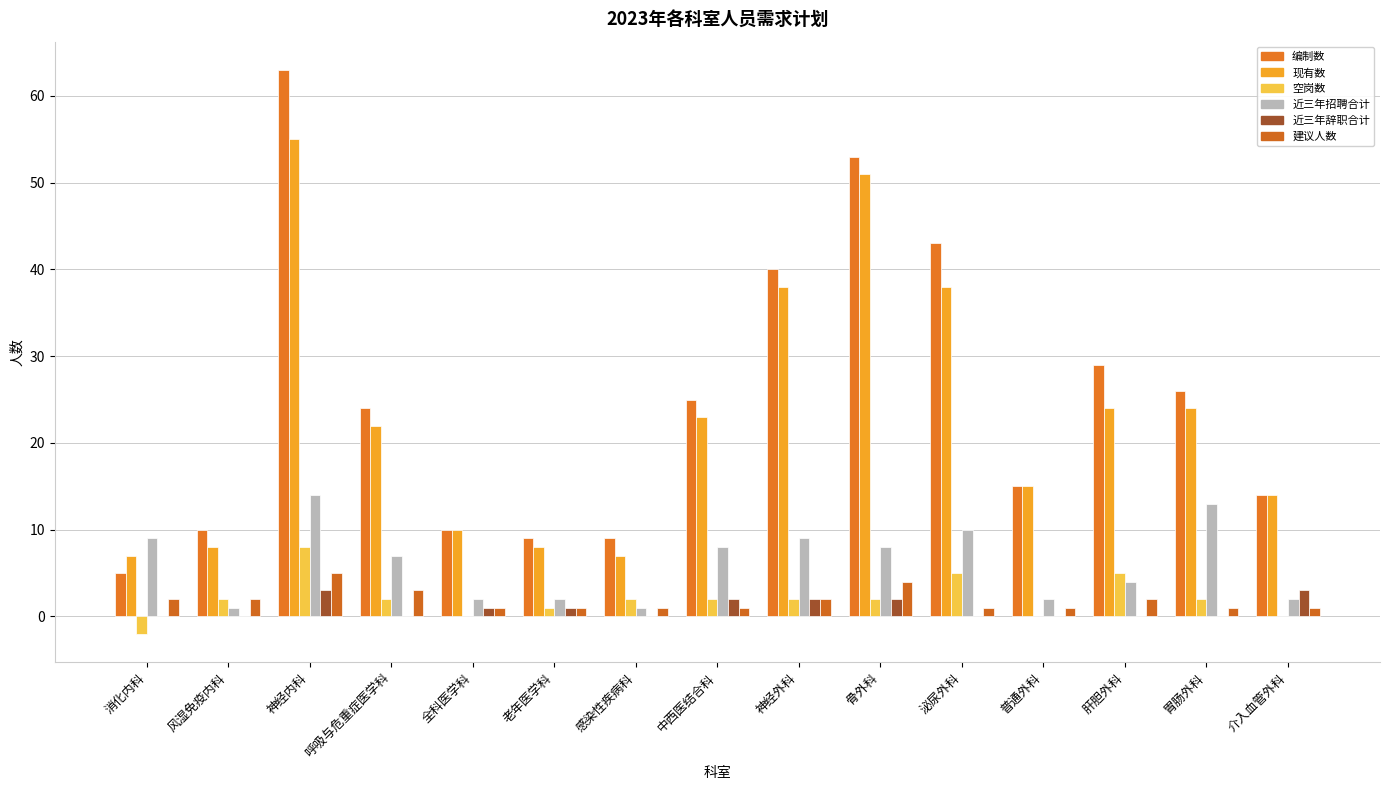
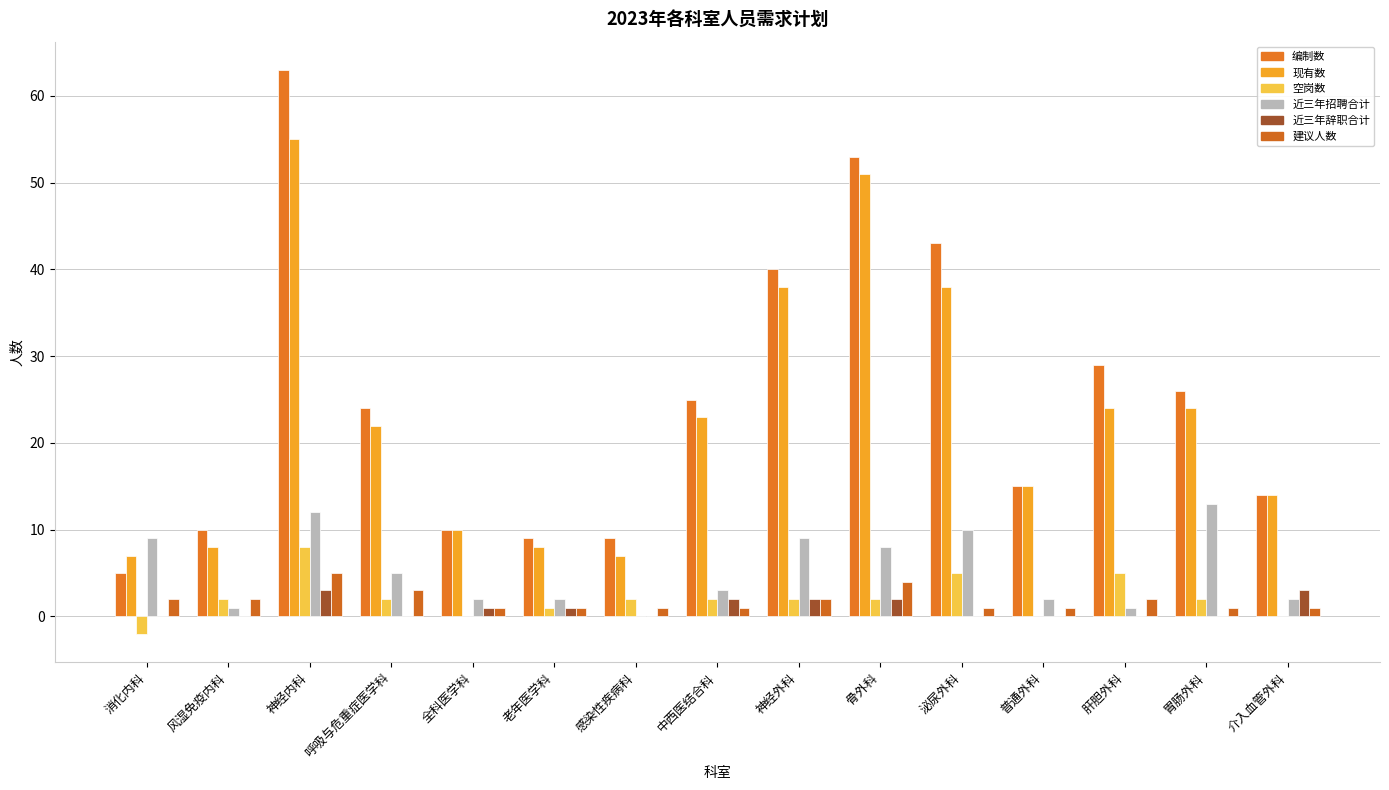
  {
    "近三年招聘合计": {
      "消化内科": 9,
      "风湿免疫内科": 1,
-     "神经内科": 14,
-     "呼吸与危重症医学科": 7,
+     "神经内科": 12,
+     "呼吸与危重症医学科": 5,
      "全科医学科": 2,
      "老年医学科": 2,
-     "感染性疾病科": 1,
-     "中西医结合科": 8,
+     "感染性疾病科": 0,
+     "中西医结合科": 3,
      "神经外科": 9,
      "骨外科": 8,
      "泌尿外科": 10,
      "普通外科": 2,
-     "肝胆外科": 4,
+     "肝胆外科": 1,
      "胃肠外科": 13,
      "介入血管外科": 2
    }
  }
